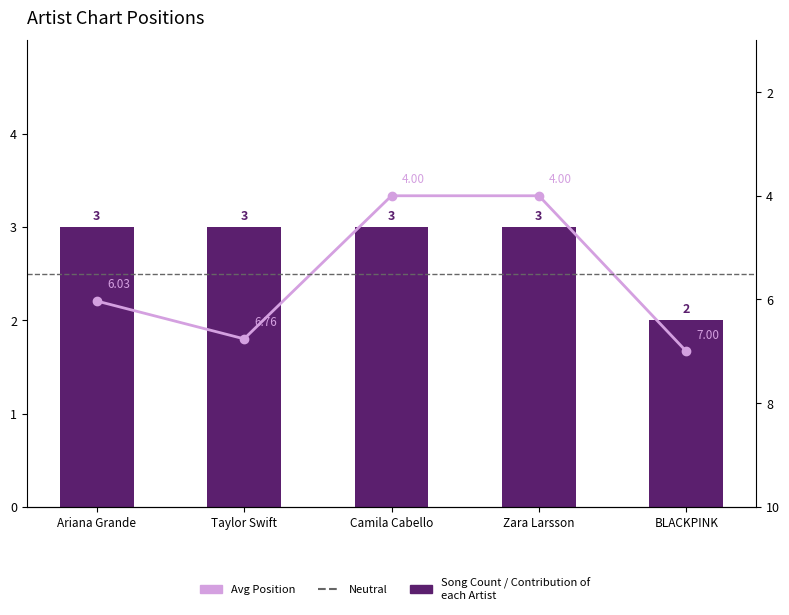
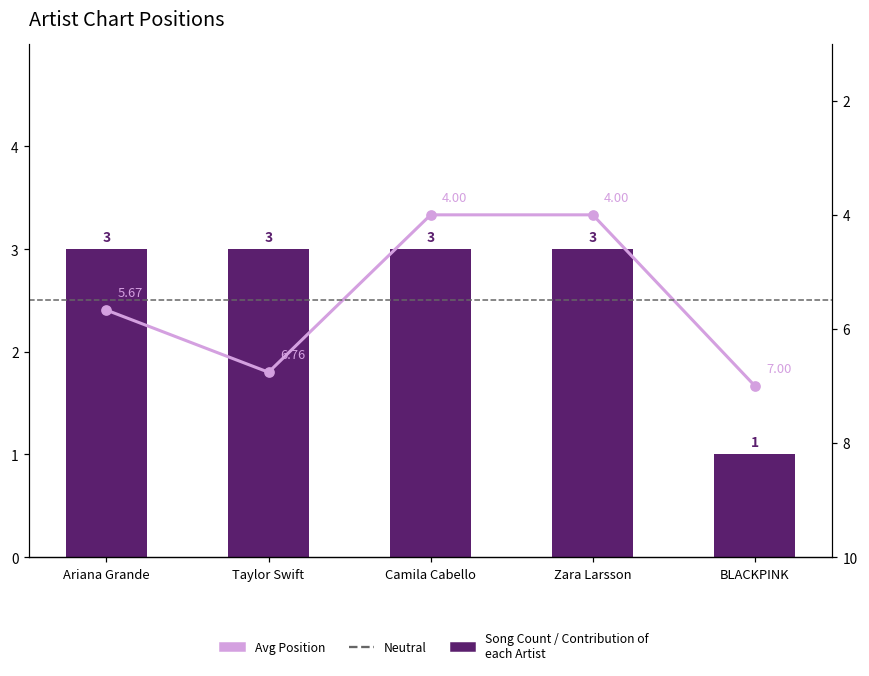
  {
    "Song Count / Contribution of each Artist": {
      "Ariana Grande": 3,
      "Taylor Swift": 3,
      "Camila Cabello": 3,
      "Zara Larsson": 3,
-     "BLACKPINK": 2
+     "BLACKPINK": 1
    },
    "Avg Position": {
-     "Ariana Grande": 6.03,
+     "Ariana Grande": 5.67,
      "Taylor Swift": 6.76,
      "Camila Cabello": 4.00,
      "Zara Larsson": 4.00,
      "BLACKPINK": 7.00
    }
  }
